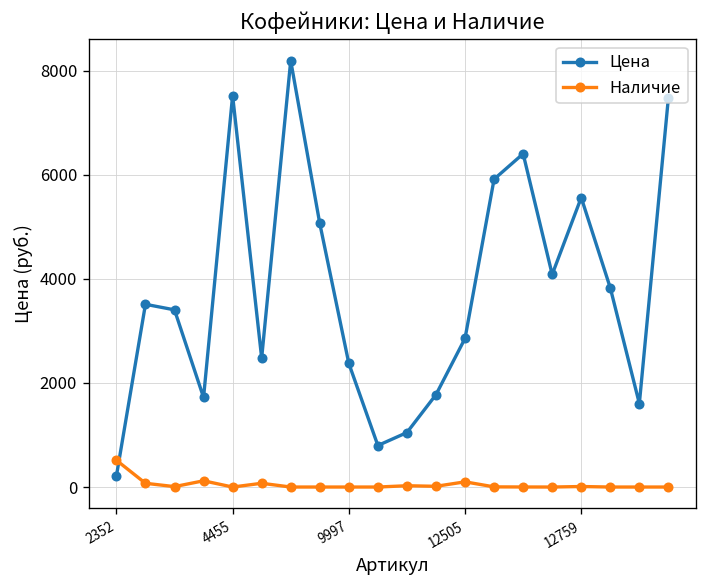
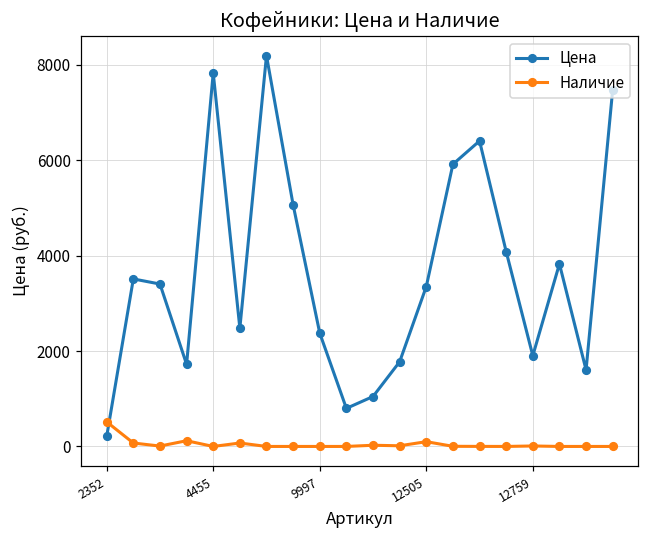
  {
    "Цена": {
      "2352": 200,
-     "4455": 7500,
+     "4455": 7800,
      "9997": 2400,
-     "12505": 2900,
-     "12759": 5600
+     "12505": 3400,
+     "12759": 1900
    },
    "Наличие": {
      "2352": 500,
      "4455": 0,
      "9997": 0,
      "12505": 100,
      "12759": 0
    }
  }
